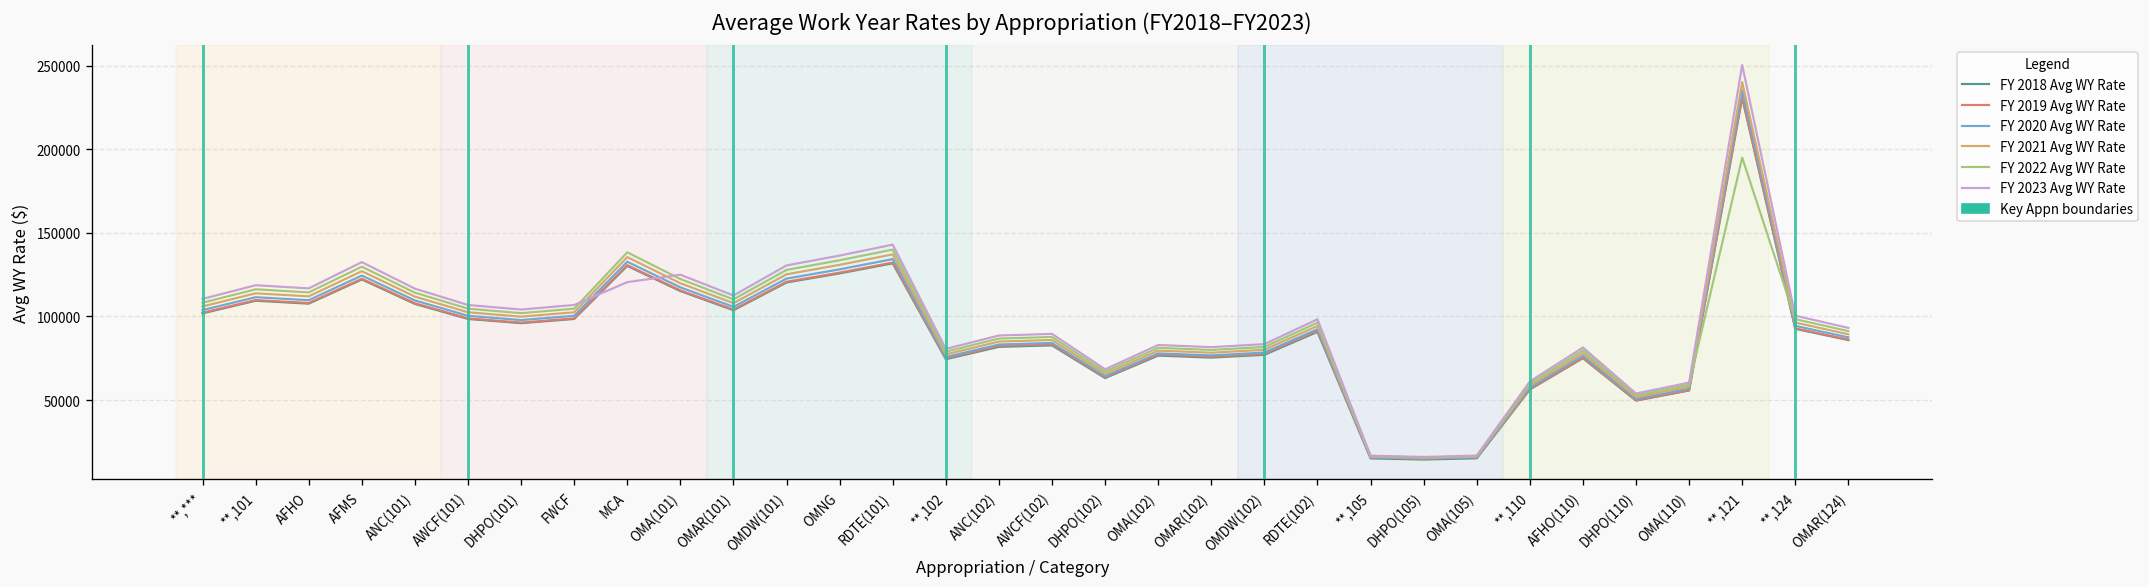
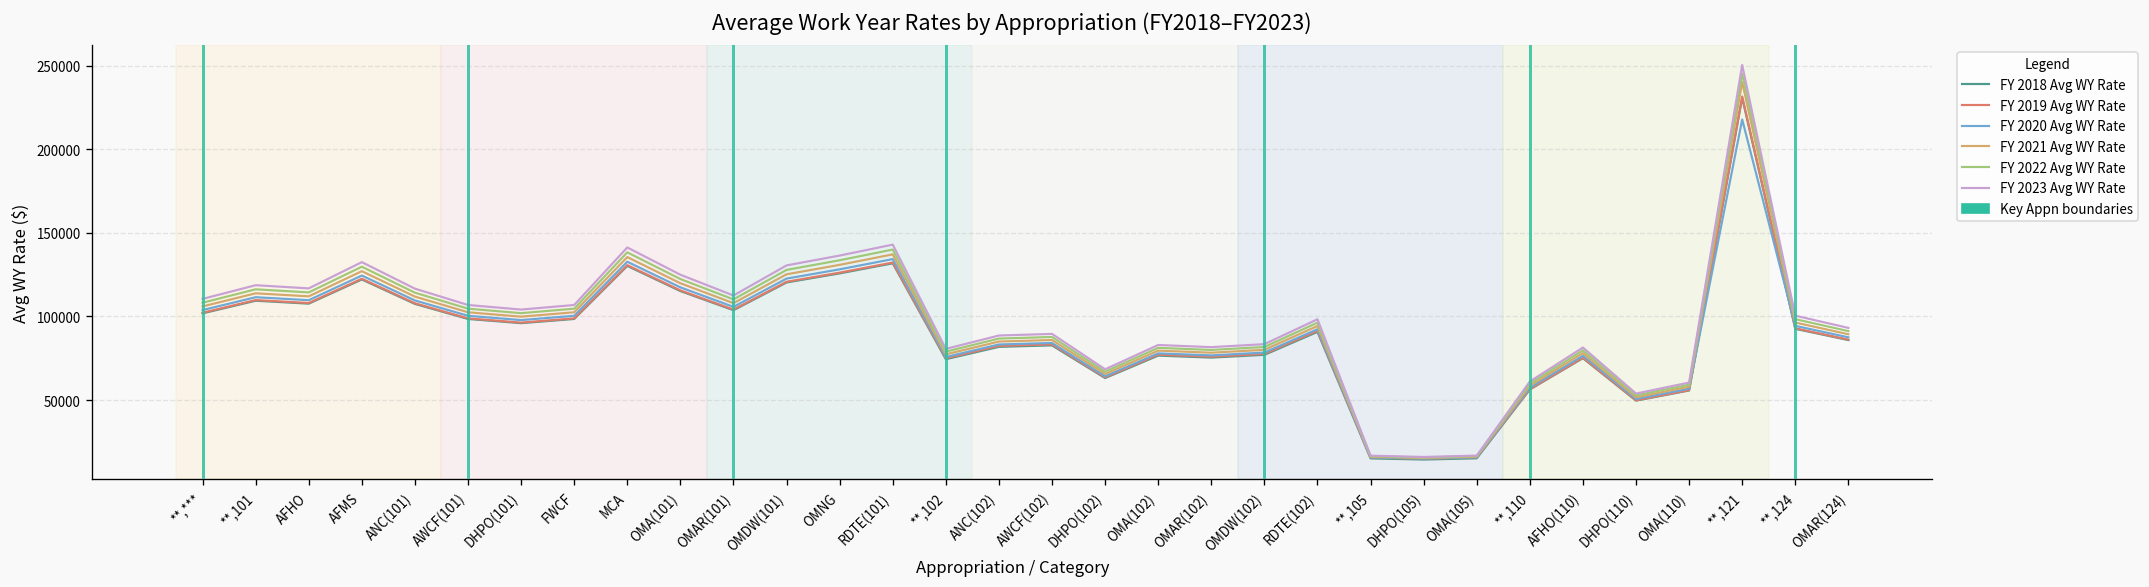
  {
    "FY 2020 Avg WY Rate": {
      "AFMS": 124000,
      "MCA": 133000,
      "OMDW(101)": 123000,
      "OMNG": 128000,
      "RDTE(101)": 134000,
-     "**,121": 235000
+     "**,121": 218000
    },
    "FY 2022 Avg WY Rate": {
      "**,***": 108000,
      "**,101": 116000,
      "AFHO": 114000,
      "AFMS": 130000,
      "ANC(101)": 114000,
      "AWCF(101)": 105000,
      "DHPO(101)": 102000,
      "FWCF": 105000,
      "MCA": 138000,
      "OMA(101)": 122000,
      "OMAR(101)": 110000,
      "OMDW(101)": 128000,
      "OMNG": 134000,
      "RDTE(101)": 140000,
      "RDTE(102)": 96000,
-     "**,121": 195000,
+     "**,121": 245000,
      "**,124": 98000,
      "OMAR(124)": 91000
    },
    "FY 2023 Avg WY Rate": {
      "**,***": 111000,
      "**,101": 119000,
      "AFHO": 117000,
      "AFMS": 133000,
      "ANC(101)": 117000,
      "AWCF(101)": 107000,
      "DHPO(101)": 104000,
      "FWCF": 107000,
-     "MCA": 121000,
+     "MCA": 141000,
      "OMA(101)": 125000,
      "OMAR(101)": 113000,
      "OMDW(101)": 131000,
      "OMNG": 136000,
      "RDTE(101)": 143000,
      "ANC(102)": 89000,
      "RDTE(102)": 98000,
      "**,121": 250000,
      "**,124": 100000,
      "OMAR(124)": 93000
    }
  }
